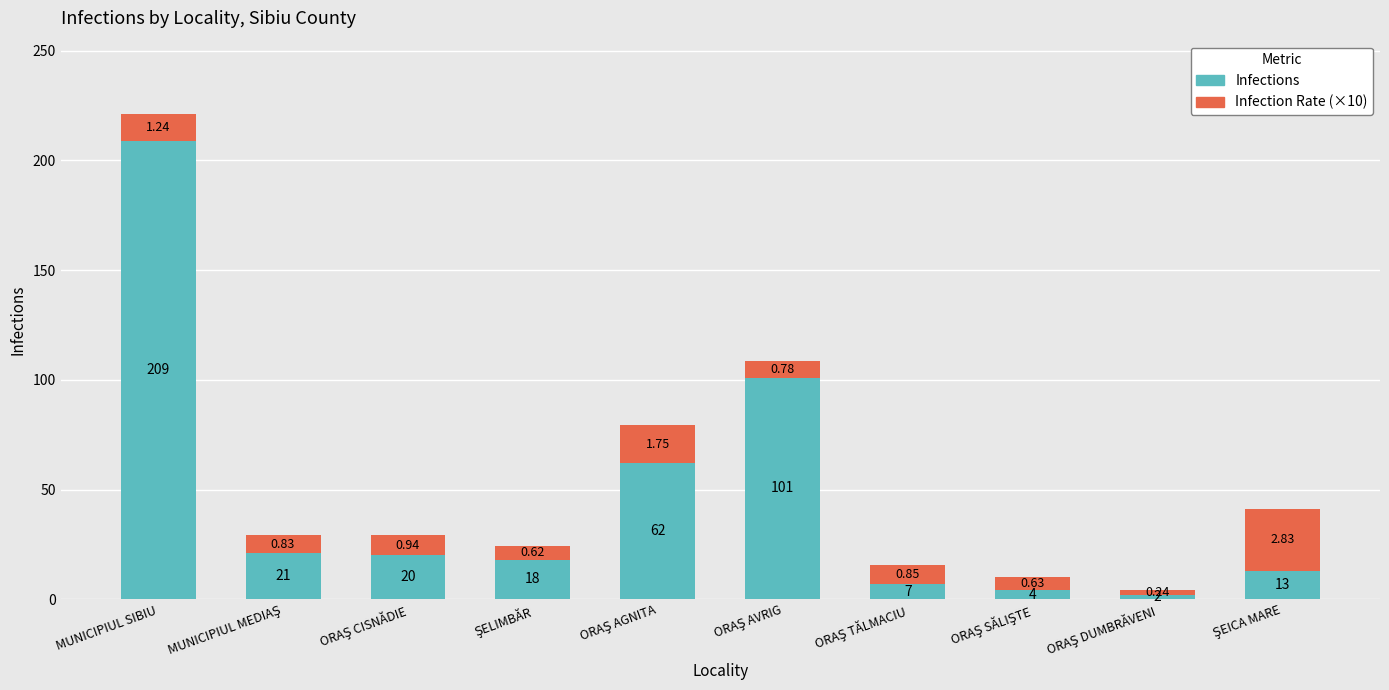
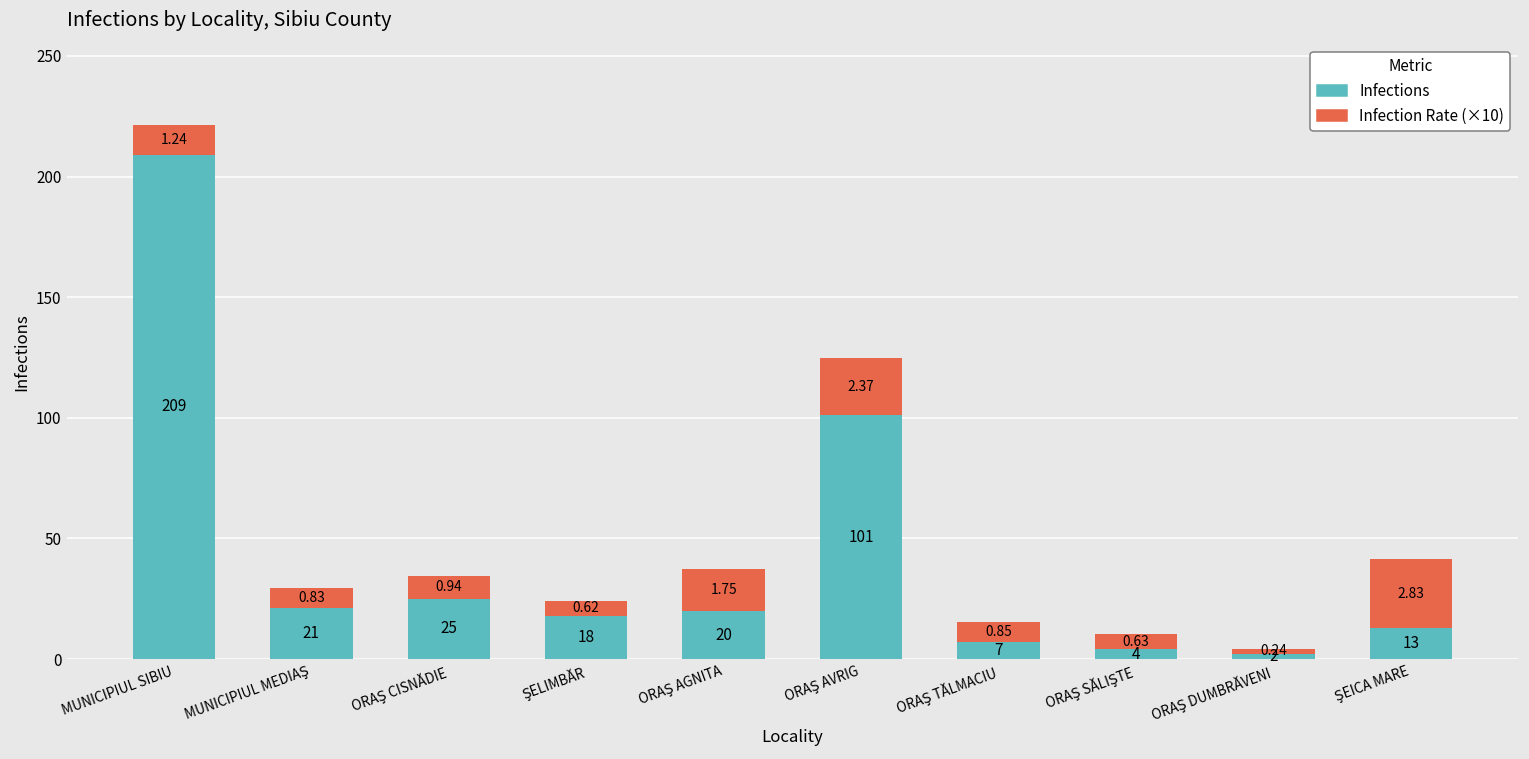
  {
    "Infections": {
      "MUNICIPIUL SIBIU": 209,
      "MUNICIPIUL MEDIAŞ": 21,
-     "ORAŞ CISNĂDIE": 20,
+     "ORAŞ CISNĂDIE": 25,
      "ŞELIMBĂR": 18,
-     "ORAŞ AGNITA": 62,
+     "ORAŞ AGNITA": 20,
      "ORAŞ AVRIG": 101,
      "ORAŞ TĂLMACIU": 7,
      "ŞEICA MARE": 13
    },
    "Infection Rate (×10)": {
-     "ORAŞ AVRIG": 0.78
+     "ORAŞ AVRIG": 2.37
    }
  }
